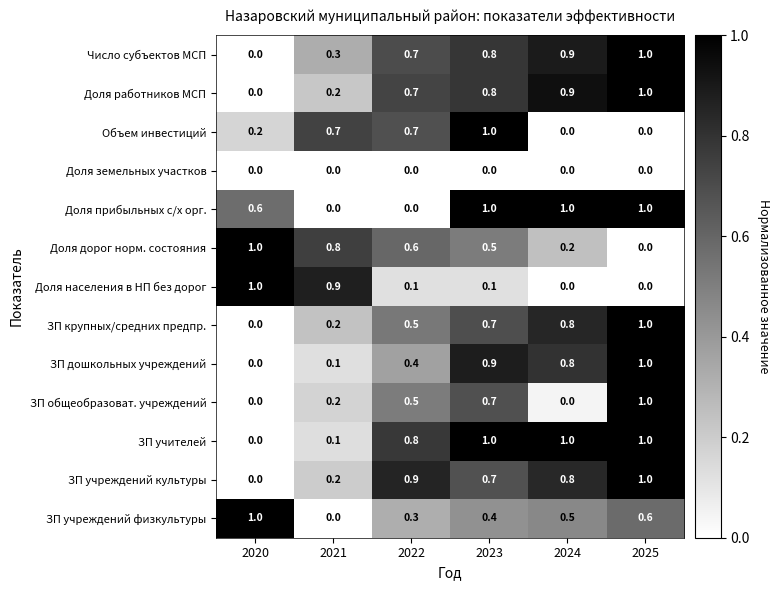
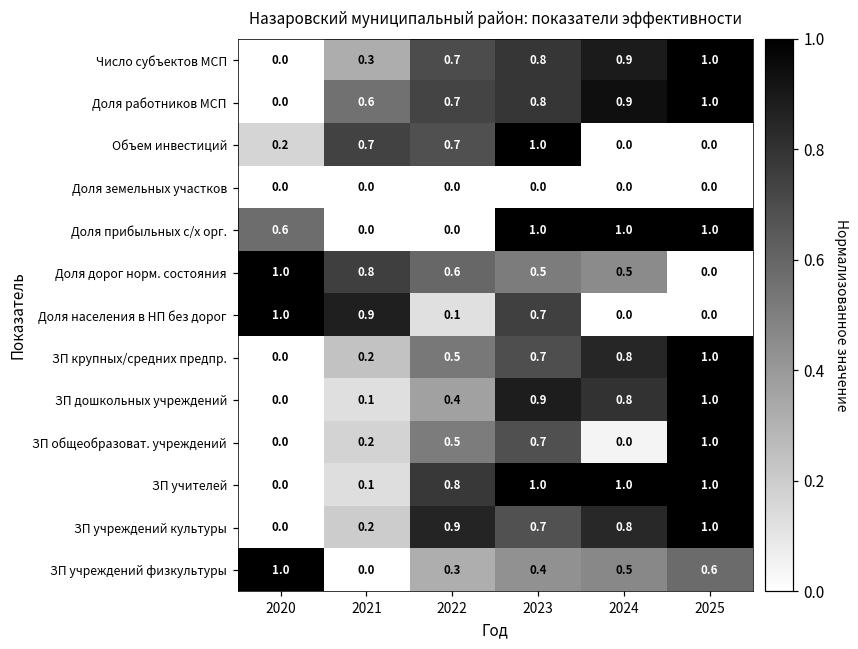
  {
    "Число субъектов МСП": {
      "2020": 0.0,
      "2021": 0.3,
      "2022": 0.7,
      "2023": 0.8,
      "2024": 0.9,
      "2025": 1.0
    },
    "Доля работников МСП": {
      "2020": 0.0,
-     "2021": 0.2,
+     "2021": 0.6,
      "2022": 0.7,
      "2023": 0.8,
      "2024": 0.9,
      "2025": 1.0
    },
    "Объем инвестиций": {
      "2020": 0.2,
      "2021": 0.7,
      "2022": 0.7,
      "2023": 1.0,
      "2024": 0.0,
      "2025": 0.0
    },
    "Доля земельных участков": {
      "2020": 0.0,
      "2021": 0.0,
      "2022": 0.0,
      "2023": 0.0,
      "2024": 0.0,
      "2025": 0.0
    },
    "Доля прибыльных с/х орг.": {
      "2020": 0.6,
      "2021": 0.0,
      "2022": 0.0,
      "2023": 1.0,
      "2024": 1.0,
      "2025": 1.0
    },
    "Доля дорог норм. состояния": {
      "2020": 1.0,
      "2021": 0.8,
      "2022": 0.6,
      "2023": 0.5,
-     "2024": 0.2,
+     "2024": 0.5,
      "2025": 0.0
    },
    "Доля населения в НП без дорог": {
      "2020": 1.0,
      "2021": 0.9,
      "2022": 0.1,
-     "2023": 0.1,
+     "2023": 0.7,
      "2024": 0.0,
      "2025": 0.0
    },
    "ЗП крупных/средних предпр.": {
      "2020": 0.0,
      "2021": 0.2,
      "2022": 0.5,
      "2023": 0.7,
      "2024": 0.8,
      "2025": 1.0
    },
    "ЗП дошкольных учреждений": {
      "2020": 0.0,
      "2021": 0.1,
      "2022": 0.4,
      "2023": 0.9,
      "2024": 0.8,
      "2025": 1.0
    },
    "ЗП общеобразоват. учреждений": {
      "2020": 0.0,
      "2021": 0.2,
      "2022": 0.5,
      "2023": 0.7,
      "2024": 0.0,
      "2025": 1.0
    },
    "ЗП учителей": {
      "2020": 0.0,
      "2021": 0.1,
      "2022": 0.8,
      "2023": 1.0,
      "2024": 1.0,
      "2025": 1.0
    },
    "ЗП учреждений культуры": {
      "2020": 0.0,
      "2021": 0.2,
      "2022": 0.9,
      "2023": 0.7,
      "2024": 0.8,
      "2025": 1.0
    },
    "ЗП учреждений физкультуры": {
      "2020": 1.0,
      "2021": 0.0,
      "2022": 0.3,
      "2023": 0.4,
      "2024": 0.5,
      "2025": 0.6
    }
  }
